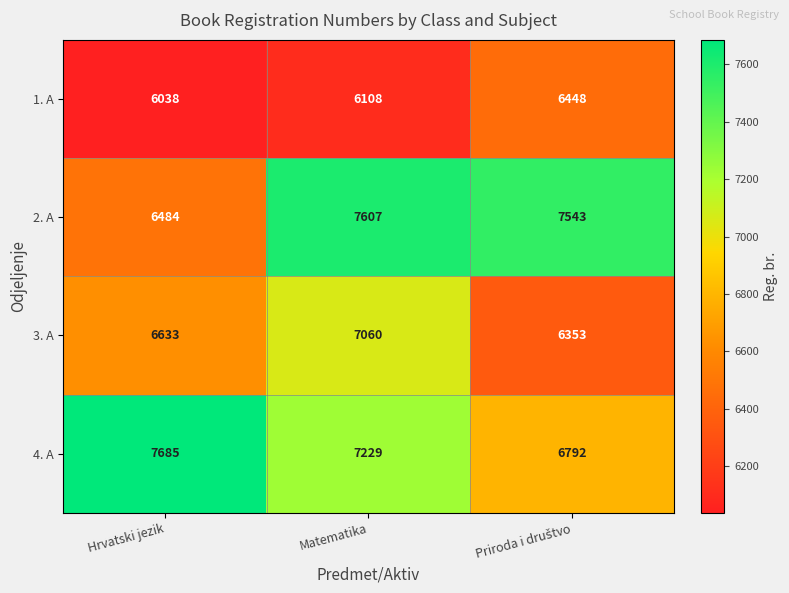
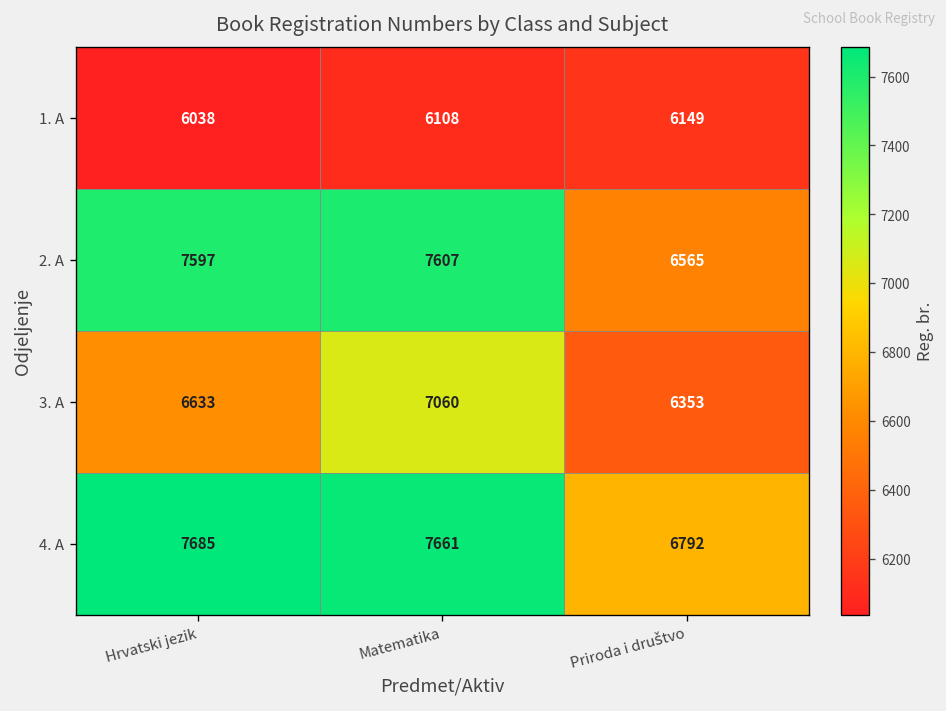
  {
    "1. A": {
      "Hrvatski jezik": 6038,
      "Matematika": 6108,
-     "Priroda i društvo": 6448
+     "Priroda i društvo": 6149
    },
    "2. A": {
-     "Hrvatski jezik": 6484,
+     "Hrvatski jezik": 7597,
      "Matematika": 7607,
-     "Priroda i društvo": 7543
+     "Priroda i društvo": 6565
    },
    "3. A": {
      "Hrvatski jezik": 6633,
      "Matematika": 7060,
      "Priroda i društvo": 6353
    },
    "4. A": {
      "Hrvatski jezik": 7685,
-     "Matematika": 7229,
+     "Matematika": 7661,
      "Priroda i društvo": 6792
    }
  }
